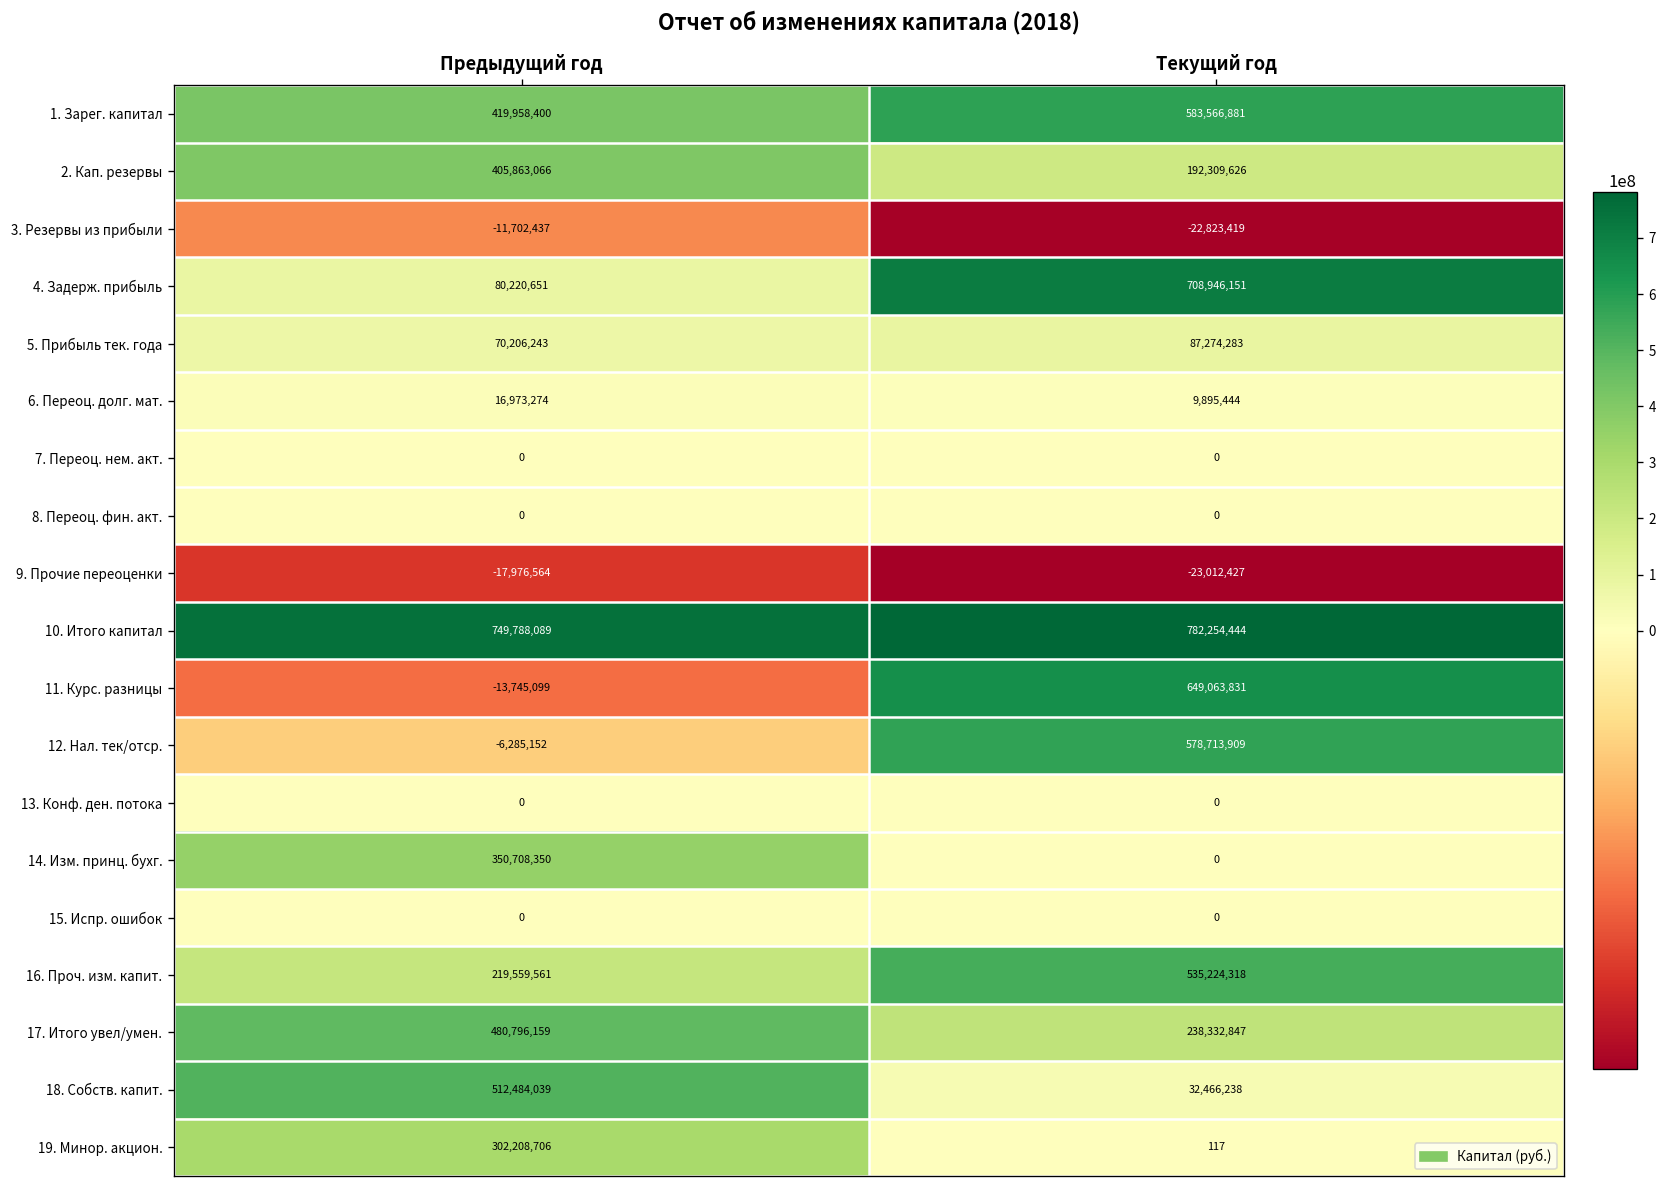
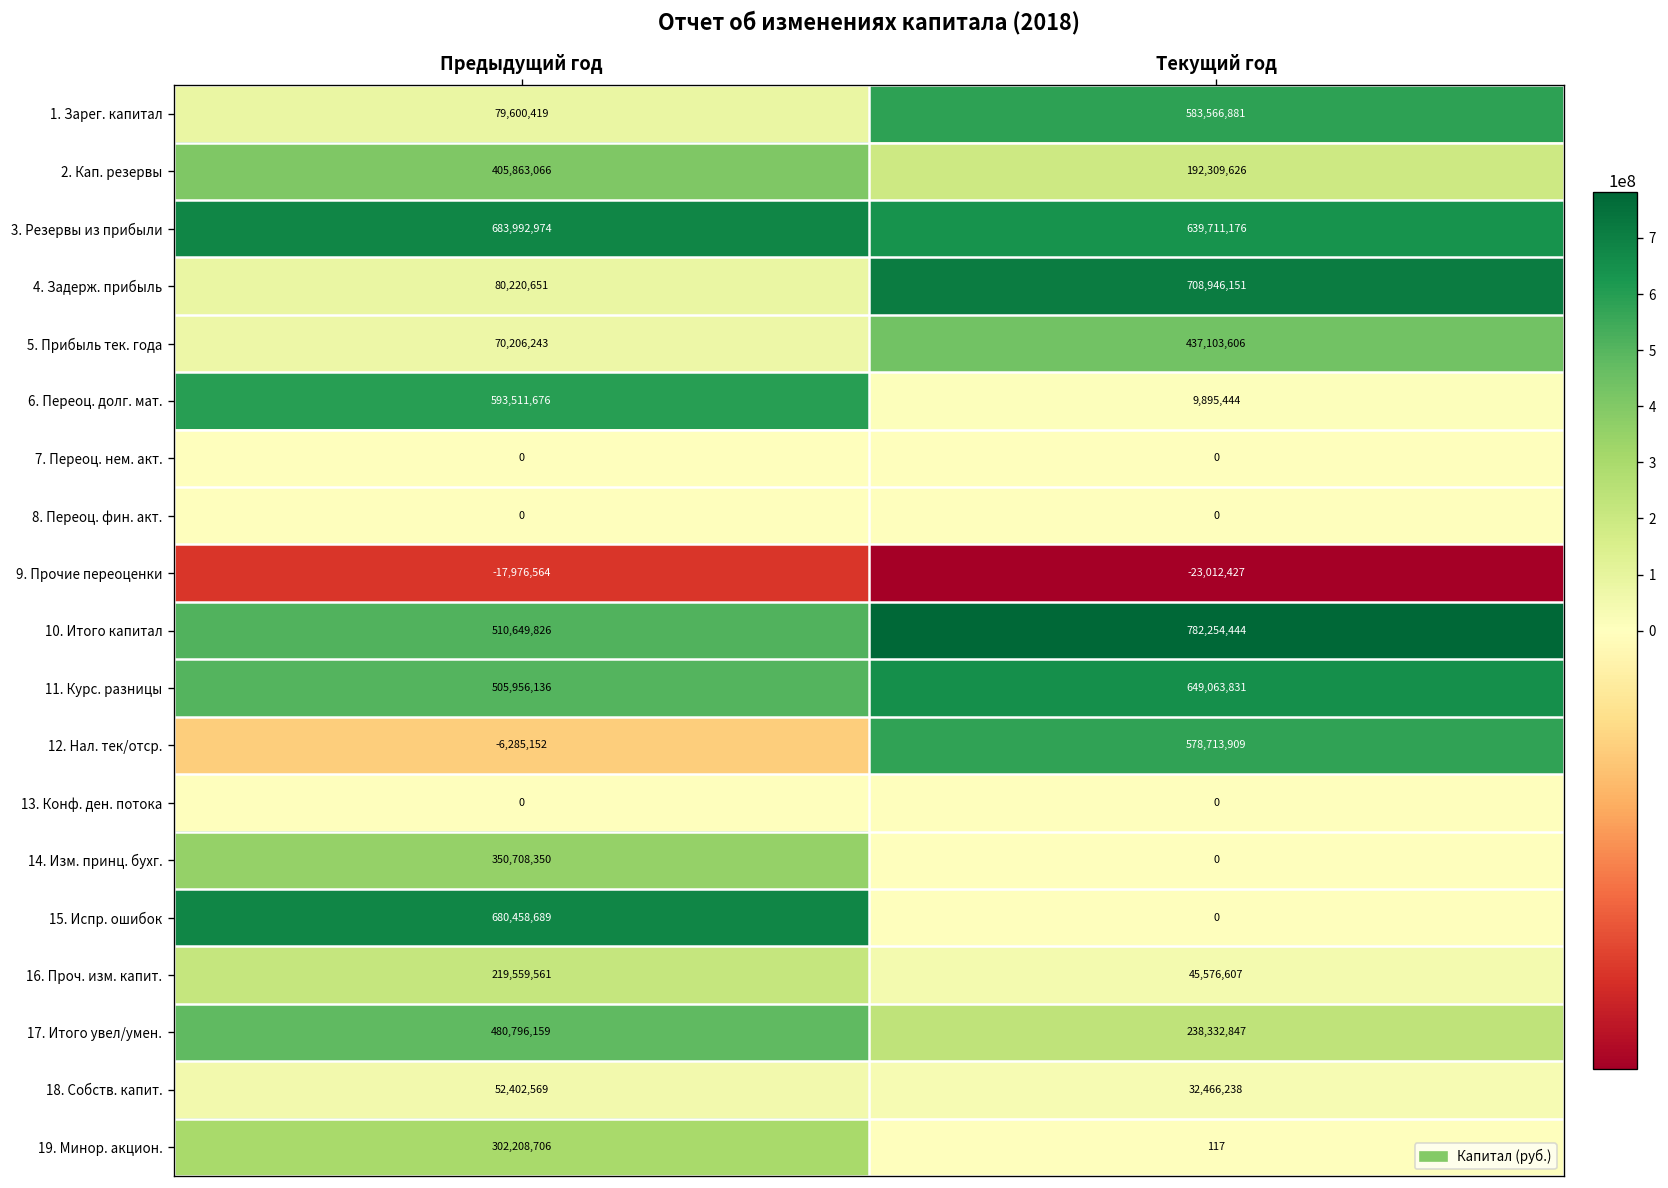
  {
    "1. Зарег. капитал": {
-     "Предыдущий год": "419,958,400",
+     "Предыдущий год": "79,600,419",
      "Текущий год": "583,566,881"
    },
    "2. Кап. резервы": {
      "Предыдущий год": "405,863,066",
      "Текущий год": "192,309,626"
    },
    "3. Резервы из прибыли": {
-     "Предыдущий год": "-11,702,437",
-     "Текущий год": "-22,823,419"
+     "Предыдущий год": "683,992,974",
+     "Текущий год": "639,711,176"
    },
    "4. Задерж. прибыль": {
      "Предыдущий год": "80,220,651",
      "Текущий год": "708,946,151"
    },
    "5. Прибыль тек. года": {
      "Предыдущий год": "70,206,243",
-     "Текущий год": "87,274,283"
+     "Текущий год": "437,103,606"
    },
    "6. Переоц. долг. мат.": {
-     "Предыдущий год": "16,973,274",
+     "Предыдущий год": "593,511,676",
      "Текущий год": "9,895,444"
    },
    "7. Переоц. нем. акт.": {
      "Предыдущий год": "0",
      "Текущий год": "0"
    },
    "8. Переоц. фин. акт.": {
      "Предыдущий год": "0",
      "Текущий год": "0"
    },
    "9. Прочие переоценки": {
      "Предыдущий год": "-17,976,564",
      "Текущий год": "-23,012,427"
    },
    "10. Итого капитал": {
-     "Предыдущий год": "749,788,089",
+     "Предыдущий год": "510,649,826",
      "Текущий год": "782,254,444"
    },
    "11. Курс. разницы": {
-     "Предыдущий год": "-13,745,099",
+     "Предыдущий год": "505,956,136",
      "Текущий год": "649,063,831"
    },
    "12. Нал. тек/отср.": {
      "Предыдущий год": "-6,285,152",
      "Текущий год": "578,713,909"
    },
    "13. Конф. ден. потока": {
      "Предыдущий год": "0",
      "Текущий год": "0"
    },
    "14. Изм. принц. бухг.": {
      "Предыдущий год": "350,708,350",
      "Текущий год": "0"
    },
    "15. Испр. ошибок": {
-     "Предыдущий год": "0",
+     "Предыдущий год": "680,458,689",
      "Текущий год": "0"
    },
    "16. Проч. изм. капит.": {
      "Предыдущий год": "219,559,561",
-     "Текущий год": "535,224,318"
+     "Текущий год": "45,576,607"
    },
    "17. Итого увел/умен.": {
      "Предыдущий год": "480,796,159",
      "Текущий год": "238,332,847"
    },
    "18. Собств. капит.": {
-     "Предыдущий год": "512,484,039",
+     "Предыдущий год": "52,402,569",
      "Текущий год": "32,466,238"
    },
    "19. Минор. акцион.": {
      "Предыдущий год": "302,208,706",
      "Текущий год": "117"
    }
  }
